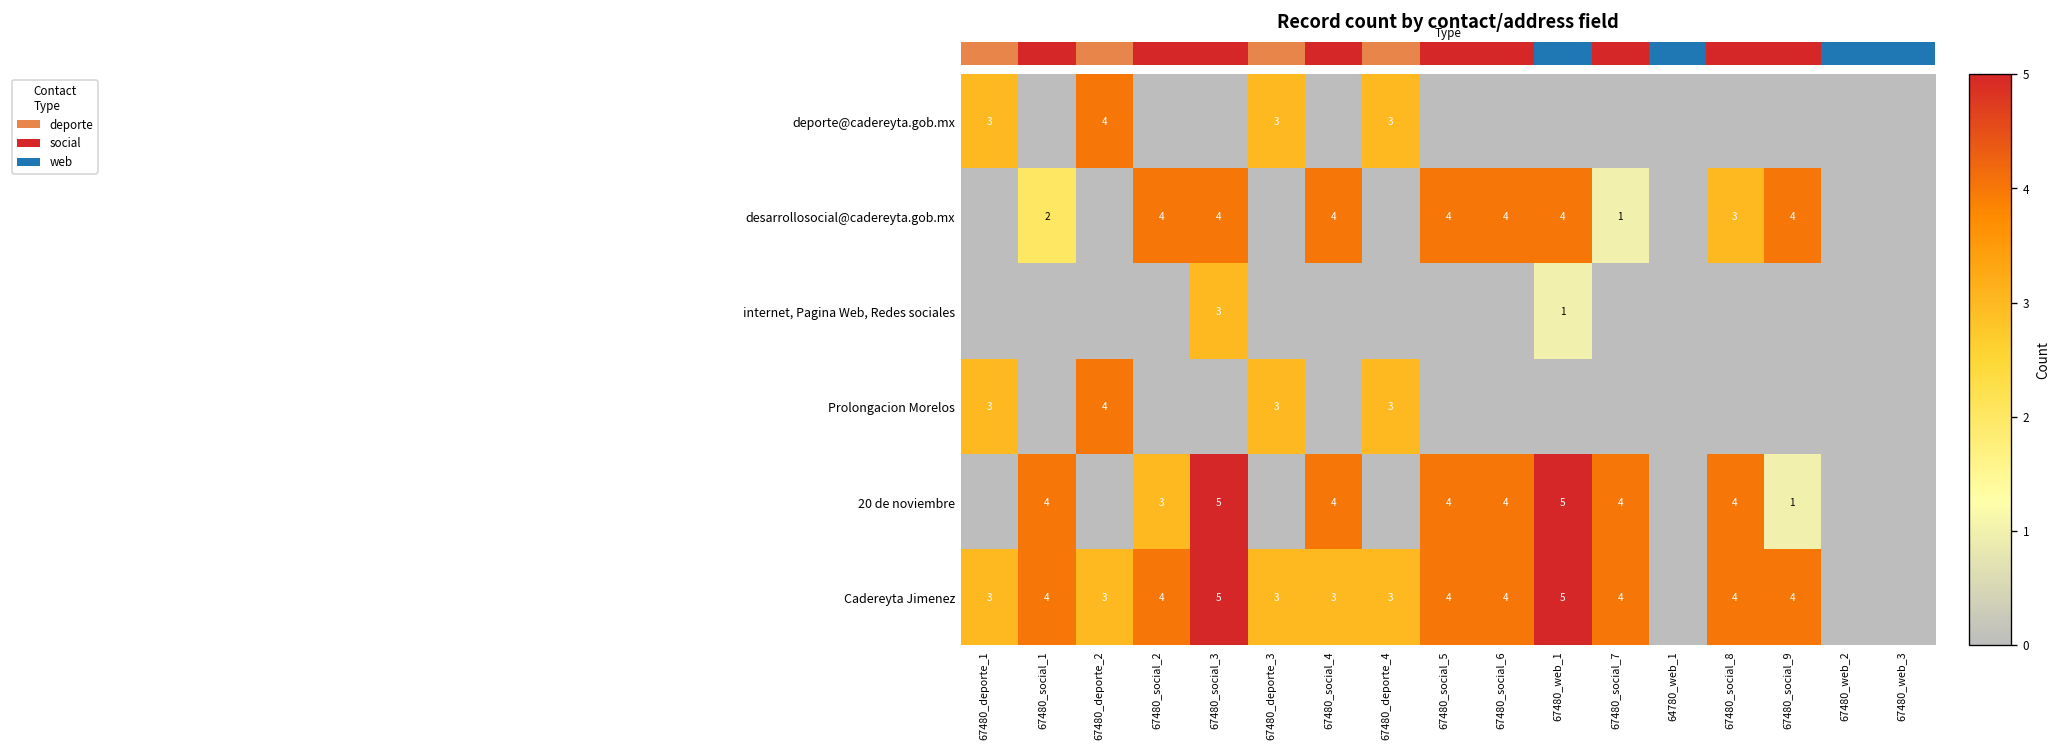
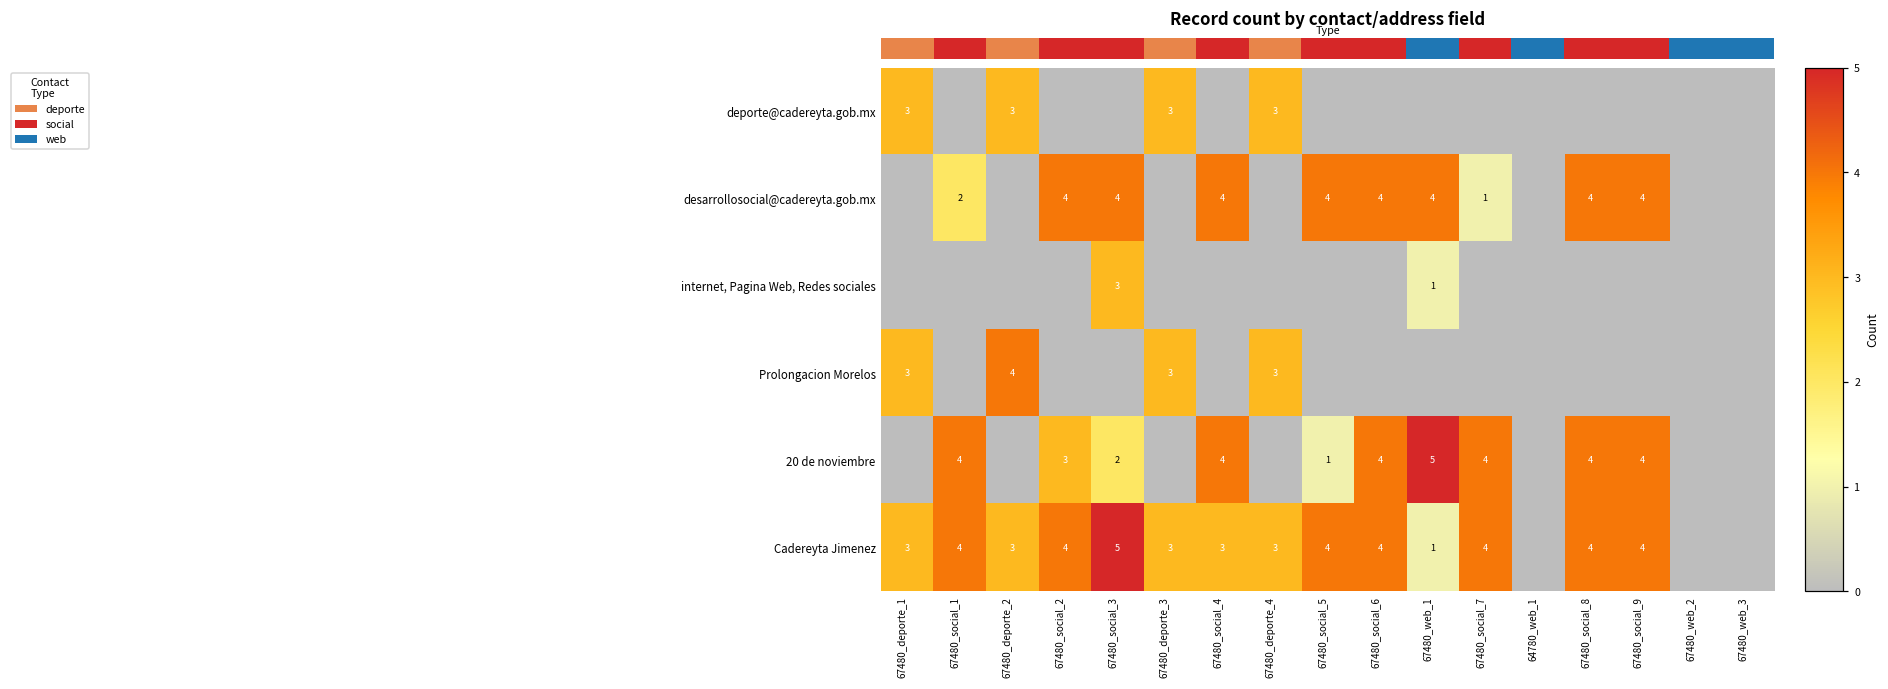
  {
    "Record count by contact/address field": {
      "deporte@cadereyta.gob.mx": {
        "67480_deporte_1": 3,
-       "67480_deporte_2": 4,
+       "67480_deporte_2": 3,
        "67480_deporte_3": 3,
        "67480_deporte_4": 3
      },
      "desarrollosocial@cadereyta.gob.mx": {
        "67480_social_1": 2,
        "67480_social_2": 4,
        "67480_social_3": 4,
        "67480_social_4": 4,
        "67480_social_5": 4,
        "67480_social_6": 4,
        "67480_web_1": 4,
        "67480_social_7": 1,
-       "67480_social_8": 3,
+       "67480_social_8": 4,
        "67480_social_9": 4
      },
      "internet, Pagina Web, Redes sociales": {
        "67480_social_3": 3,
        "67480_web_1": 1
      },
      "Prolongacion Morelos": {
        "67480_deporte_1": 3,
        "67480_deporte_2": 4,
        "67480_deporte_3": 3,
        "67480_deporte_4": 3
      },
      "20 de noviembre": {
        "67480_social_1": 4,
        "67480_social_2": 3,
-       "67480_social_3": 5,
+       "67480_social_3": 2,
        "67480_social_4": 4,
-       "67480_social_5": 4,
+       "67480_social_5": 1,
        "67480_social_6": 4,
        "67480_web_1": 5,
        "67480_social_7": 4,
        "67480_social_8": 4,
-       "67480_social_9": 1
+       "67480_social_9": 4
      },
      "Cadereyta Jimenez": {
        "67480_deporte_1": 3,
        "67480_social_1": 4,
        "67480_deporte_2": 3,
        "67480_social_2": 4,
        "67480_social_3": 5,
        "67480_deporte_3": 3,
        "67480_social_4": 3,
        "67480_deporte_4": 3,
        "67480_social_5": 4,
        "67480_social_6": 4,
-       "67480_web_1": 5,
+       "67480_web_1": 1,
        "67480_social_7": 4,
        "67480_social_8": 4,
        "67480_social_9": 4
      }
    }
  }
